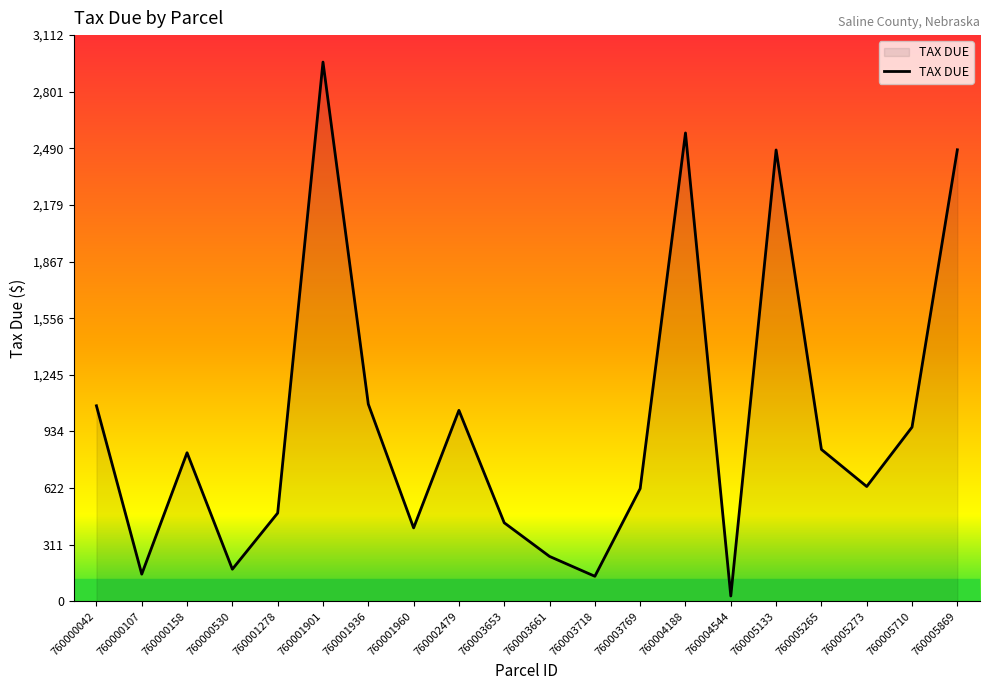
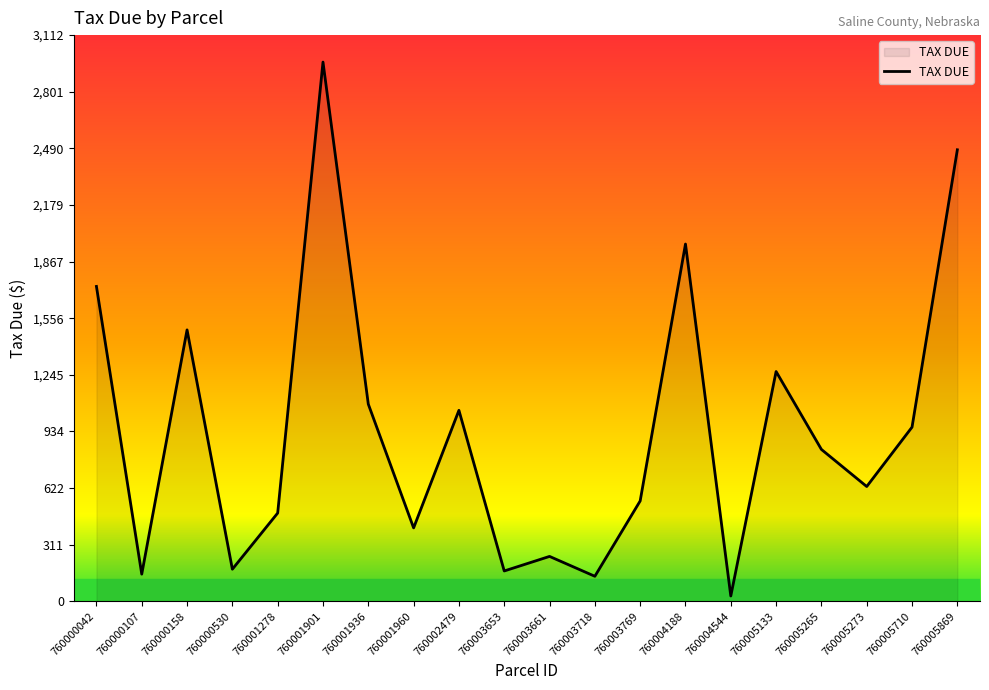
  {
-   "760000042": "1,070",
+   "760000042": "1,730",
    "760000107": "150",
-   "760000158": "820",
+   "760000158": "1,490",
    "760000530": "180",
    "760001278": "490",
    "760001901": "2,960",
    "760001936": "1,080",
    "760001960": "400",
    "760002479": "1,050",
-   "760003653": "430",
+   "760003653": "170",
    "760003661": "250",
    "760003718": "140",
-   "760003769": "620",
-   "760004188": "2,570",
-   "760005133": "2,480",
+   "760003769": "550",
+   "760004188": "1,960",
+   "760005133": "1,260",
    "760005265": "830",
    "760005273": "630",
    "760005710": "960",
    "760005869": "2,480"
  }
